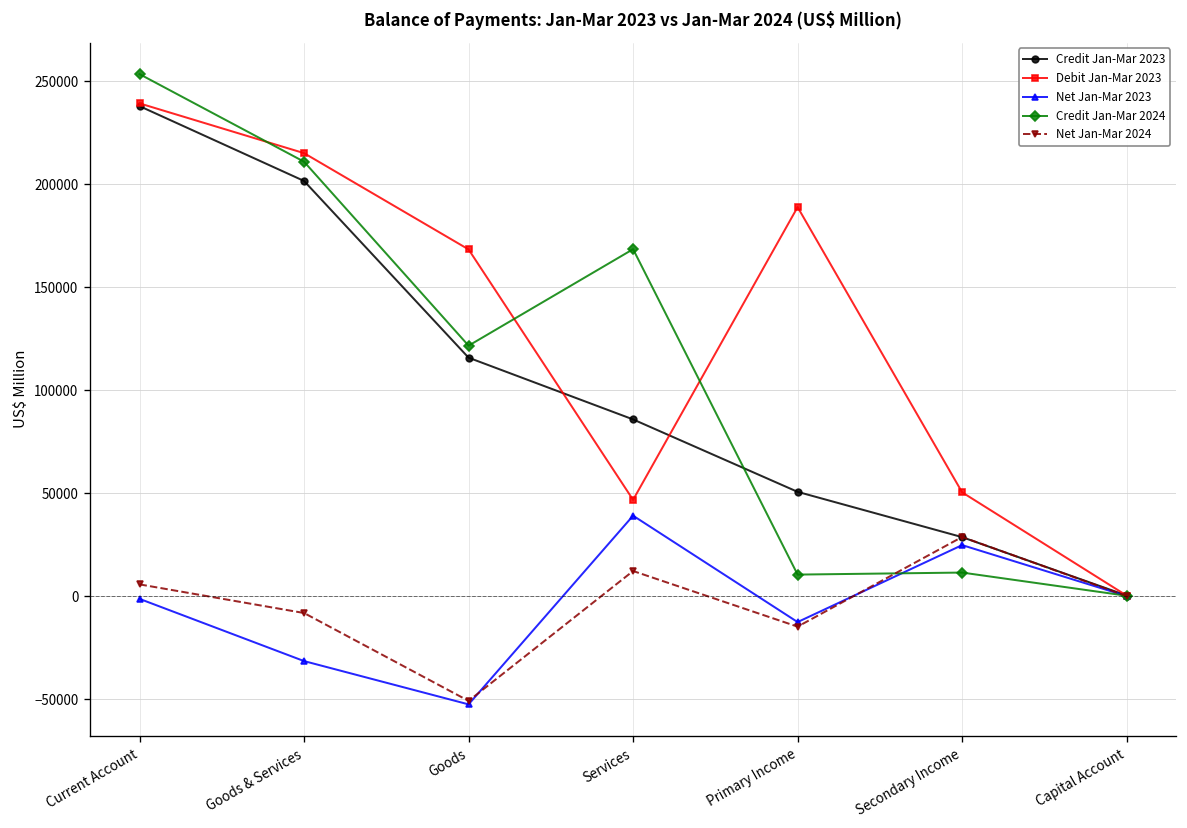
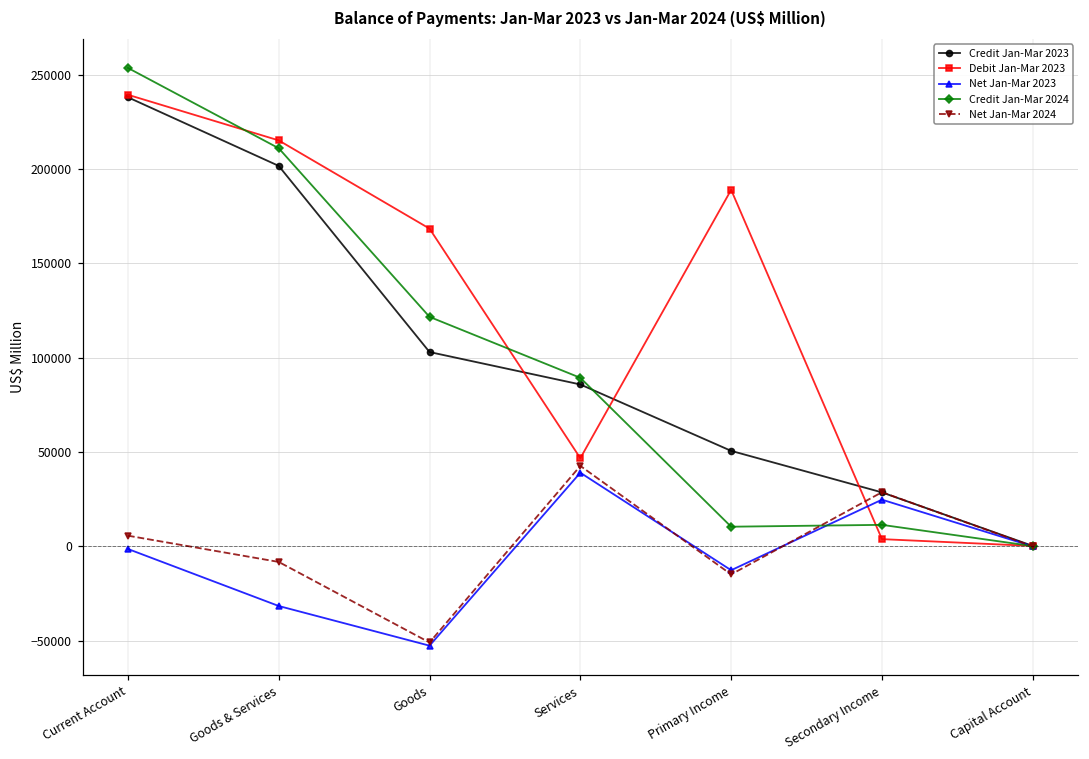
  {
    "Credit Jan-Mar 2023": {
      "Goods & Services": 202000,
-     "Goods": 116000,
+     "Goods": 103000,
      "Services": 86000,
      "Primary Income": 51000
    },
    "Debit Jan-Mar 2023": {
      "Goods & Services": 215000,
      "Goods": 168000,
      "Services": 47000,
      "Primary Income": 189000,
-     "Secondary Income": 50000
+     "Secondary Income": 4000
    },
    "Net Jan-Mar 2023": {
      "Current Account": -1000,
      "Goods & Services": -32000,
      "Goods": -53000,
      "Services": 39000,
      "Primary Income": -13000,
      "Secondary Income": 25000
    },
    "Credit Jan-Mar 2024": {
      "Current Account": 254000,
      "Goods & Services": 211000,
      "Goods": 122000,
-     "Services": 169000,
+     "Services": 89000,
      "Primary Income": 10000,
      "Secondary Income": 11000
    },
    "Net Jan-Mar 2024": {
      "Current Account": 6000,
      "Goods & Services": -8000,
      "Goods": -51000,
-     "Services": 12000,
+     "Services": 43000,
      "Primary Income": -15000
    }
  }
